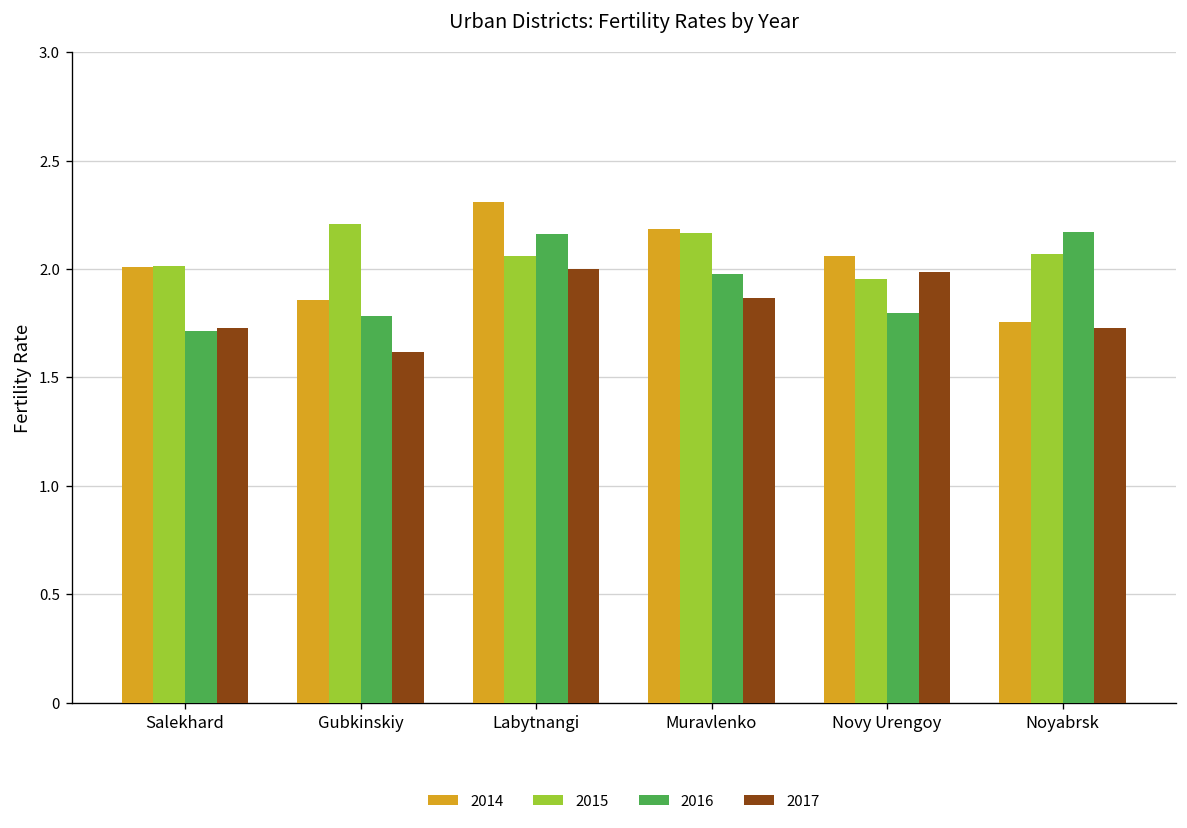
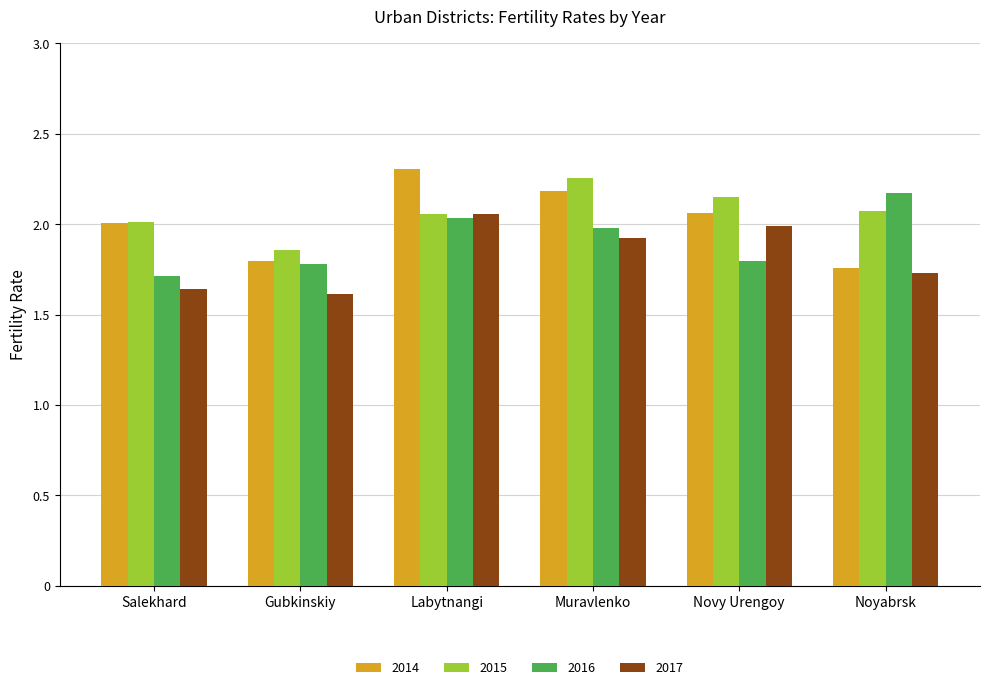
  {
    "2014": {
      "Salekhard": 2.01,
-     "Gubkinskiy": 1.86,
+     "Gubkinskiy": 1.80,
      "Labytnangi": 2.31,
      "Muravlenko": 2.18,
      "Novy Urengoy": 2.06,
      "Noyabrsk": 1.76
    },
    "2015": {
      "Salekhard": 2.01,
-     "Gubkinskiy": 2.21,
+     "Gubkinskiy": 1.86,
      "Labytnangi": 2.06,
-     "Muravlenko": 2.16,
-     "Novy Urengoy": 1.96,
+     "Muravlenko": 2.26,
+     "Novy Urengoy": 2.15,
      "Noyabrsk": 2.07
    },
    "2016": {
      "Salekhard": 1.71,
      "Gubkinskiy": 1.78,
-     "Labytnangi": 2.16,
+     "Labytnangi": 2.04,
      "Muravlenko": 1.98,
      "Novy Urengoy": 1.80,
      "Noyabrsk": 2.17
    },
    "2017": {
-     "Salekhard": 1.73,
+     "Salekhard": 1.64,
      "Gubkinskiy": 1.62,
-     "Labytnangi": 2.00,
-     "Muravlenko": 1.87,
+     "Labytnangi": 2.06,
+     "Muravlenko": 1.92,
      "Novy Urengoy": 1.99,
      "Noyabrsk": 1.73
    }
  }
